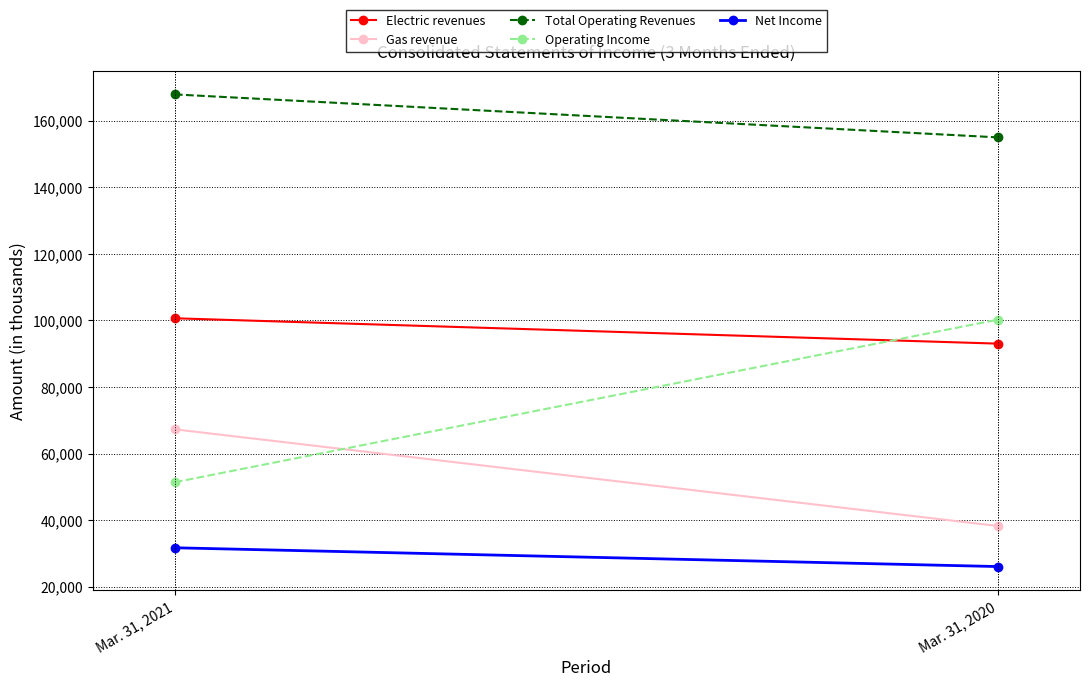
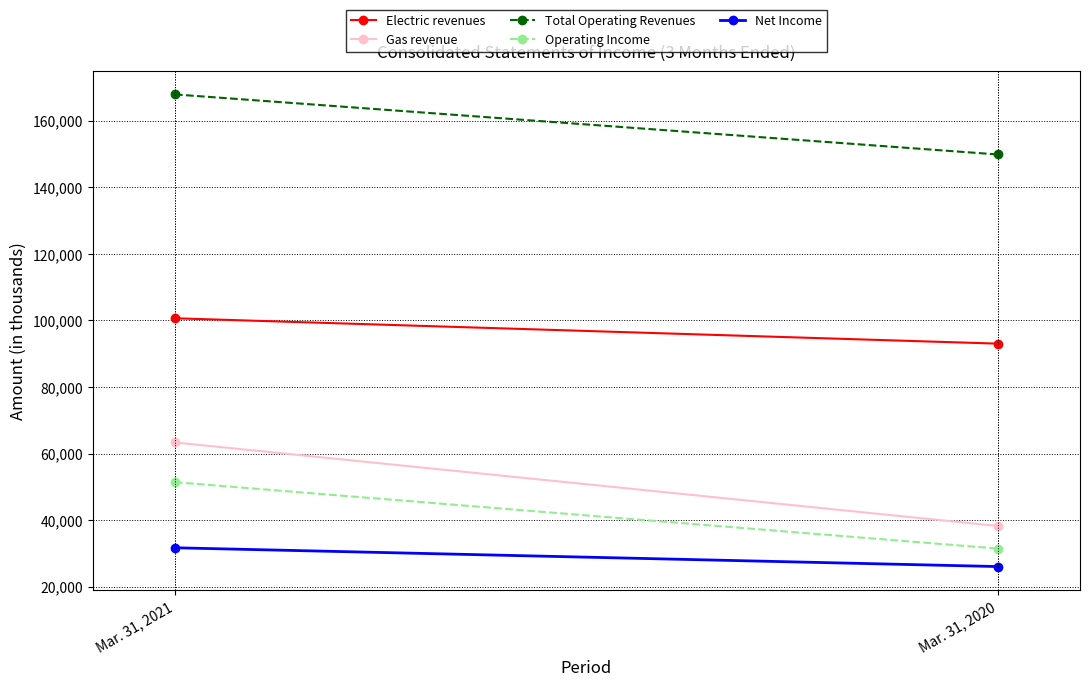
  {
    "Electric revenues": {
      "Mar. 31, 2021": "101,000",
      "Mar. 31, 2020": "93,000"
    },
    "Gas revenue": {
-     "Mar. 31, 2021": "67,000",
+     "Mar. 31, 2021": "63,000",
      "Mar. 31, 2020": "38,000"
    },
    "Total Operating Revenues": {
      "Mar. 31, 2021": "168,000",
-     "Mar. 31, 2020": "155,000"
+     "Mar. 31, 2020": "150,000"
    },
    "Operating Income": {
      "Mar. 31, 2021": "51,000",
-     "Mar. 31, 2020": "100,000"
+     "Mar. 31, 2020": "31,000"
    },
    "Net Income": {
      "Mar. 31, 2021": "32,000",
      "Mar. 31, 2020": "26,000"
    }
  }
